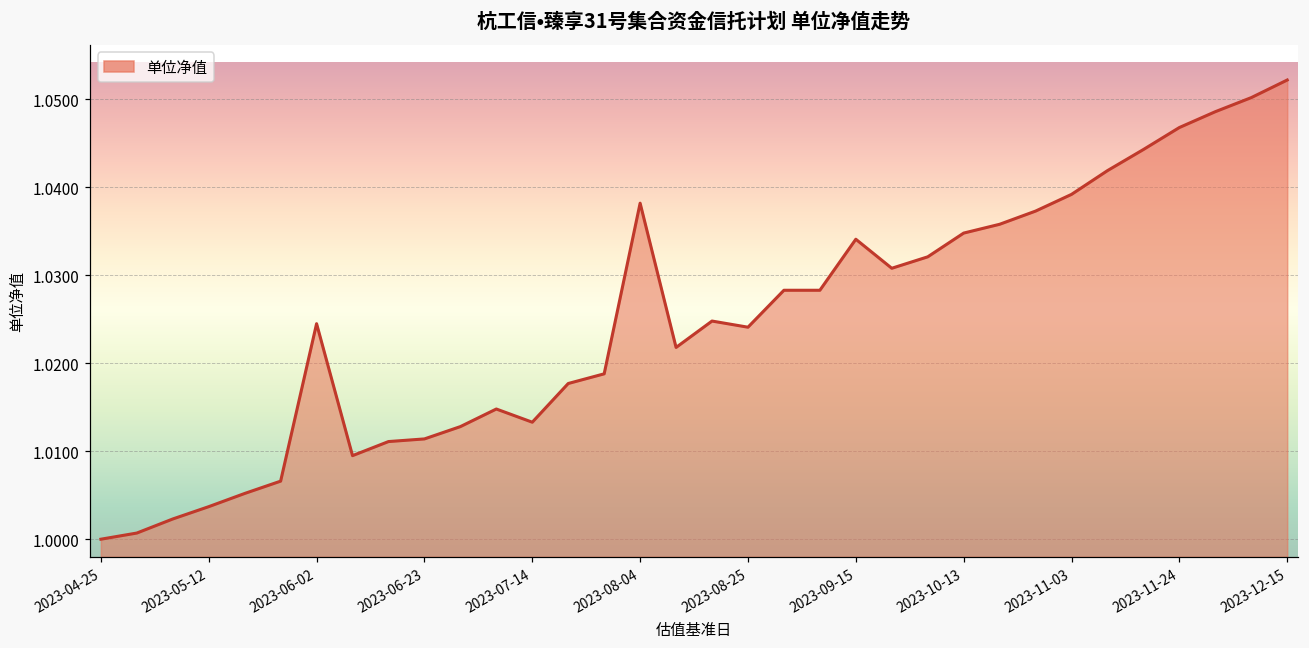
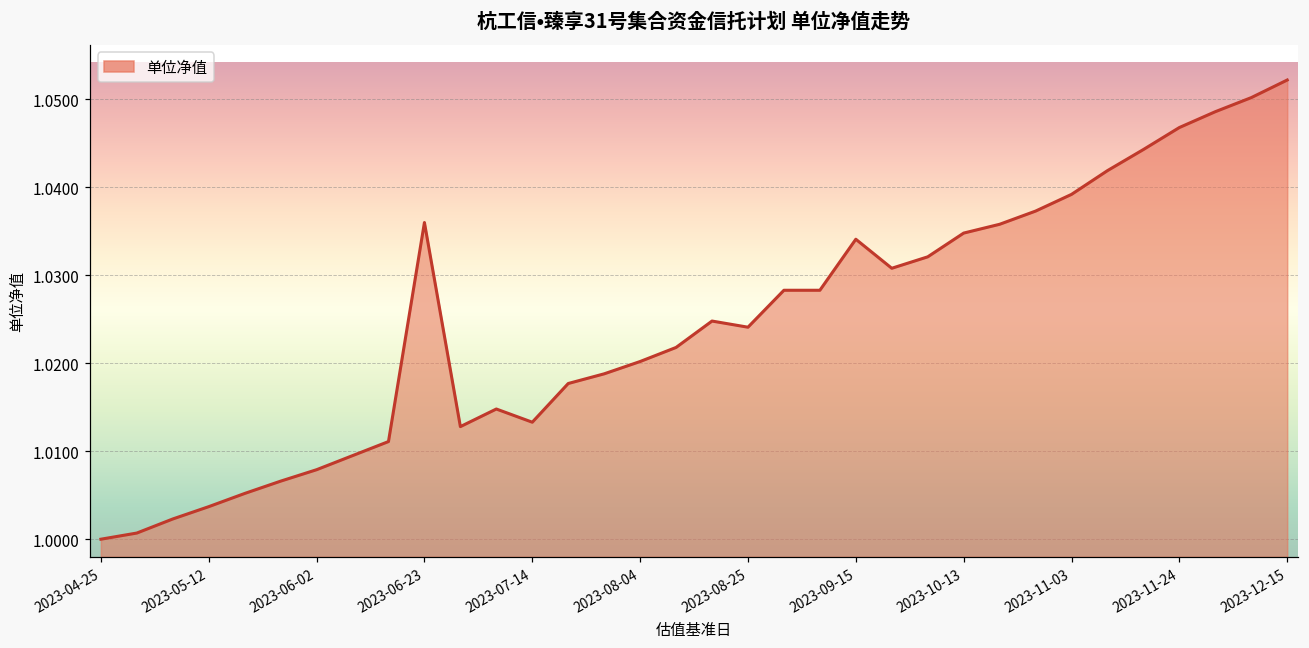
  {
    "2023-04-25": 1.000,
    "2023-05-12": 1.004,
-   "2023-06-02": 1.025,
-   "2023-06-23": 1.011,
+   "2023-06-02": 1.008,
+   "2023-06-23": 1.036,
    "2023-07-14": 1.013,
-   "2023-08-04": 1.038,
+   "2023-08-04": 1.020,
    "2023-08-25": 1.024,
    "2023-09-15": 1.034,
    "2023-10-13": 1.035,
    "2023-11-03": 1.039,
    "2023-11-24": 1.047,
    "2023-12-15": 1.052
  }
